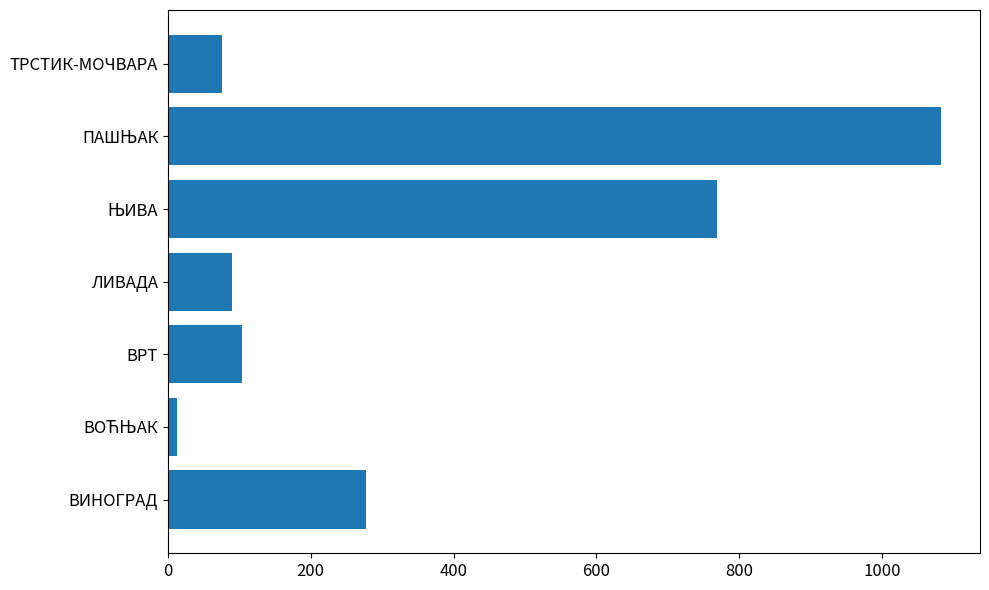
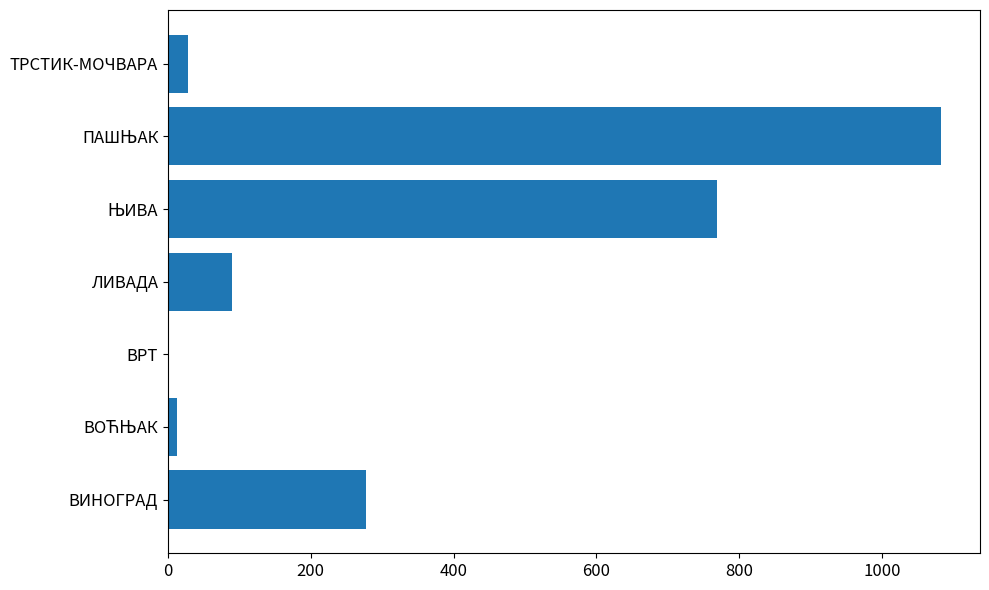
  {
-   "ТРСТИК-МОЧВАРА": 80,
+   "ТРСТИК-МОЧВАРА": 30,
    "ПАШЊАК": 1080,
    "ЊИВА": 770,
    "ЛИВАДА": 90,
-   "ВРТ": 100,
+   "ВРТ": 0,
    "ВОЋЊАК": 10,
    "ВИНОГРАД": 280
  }
